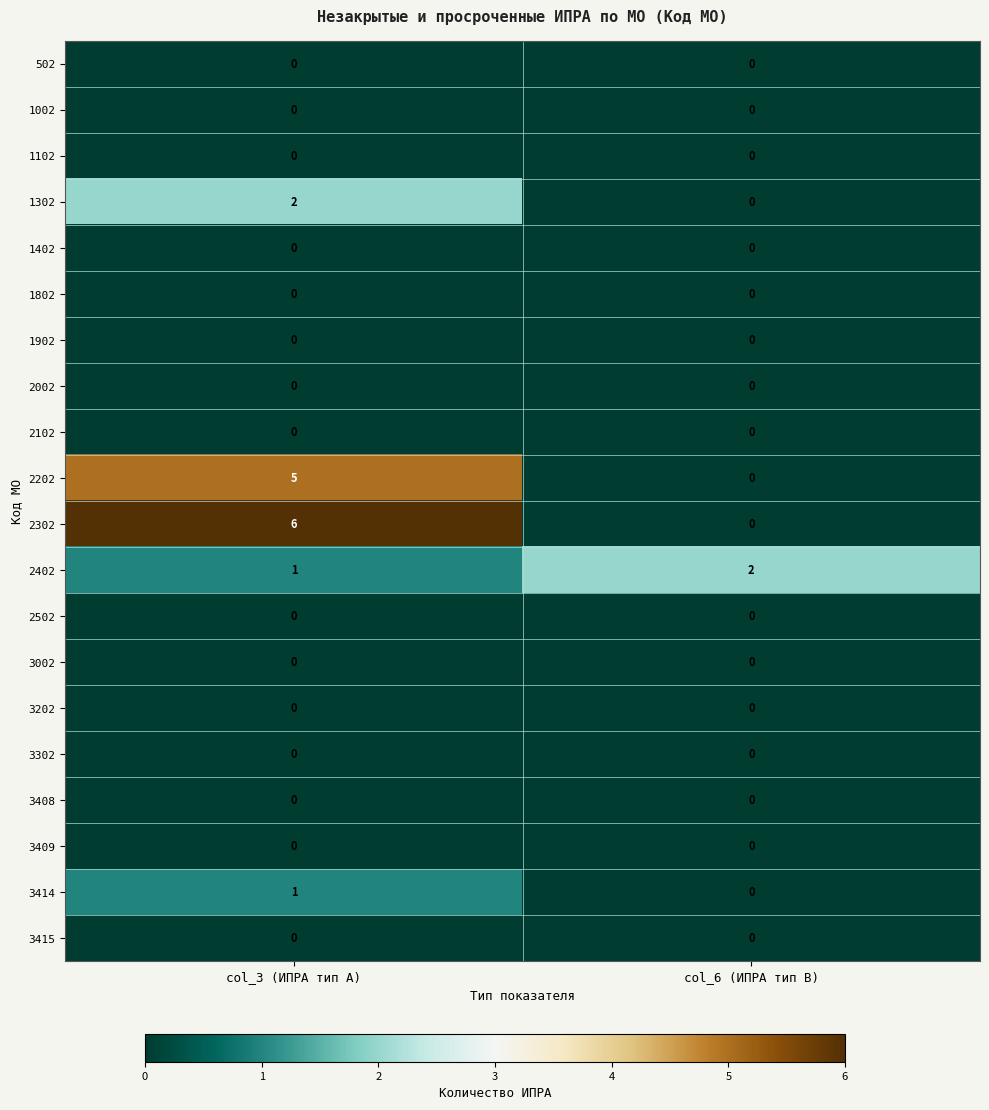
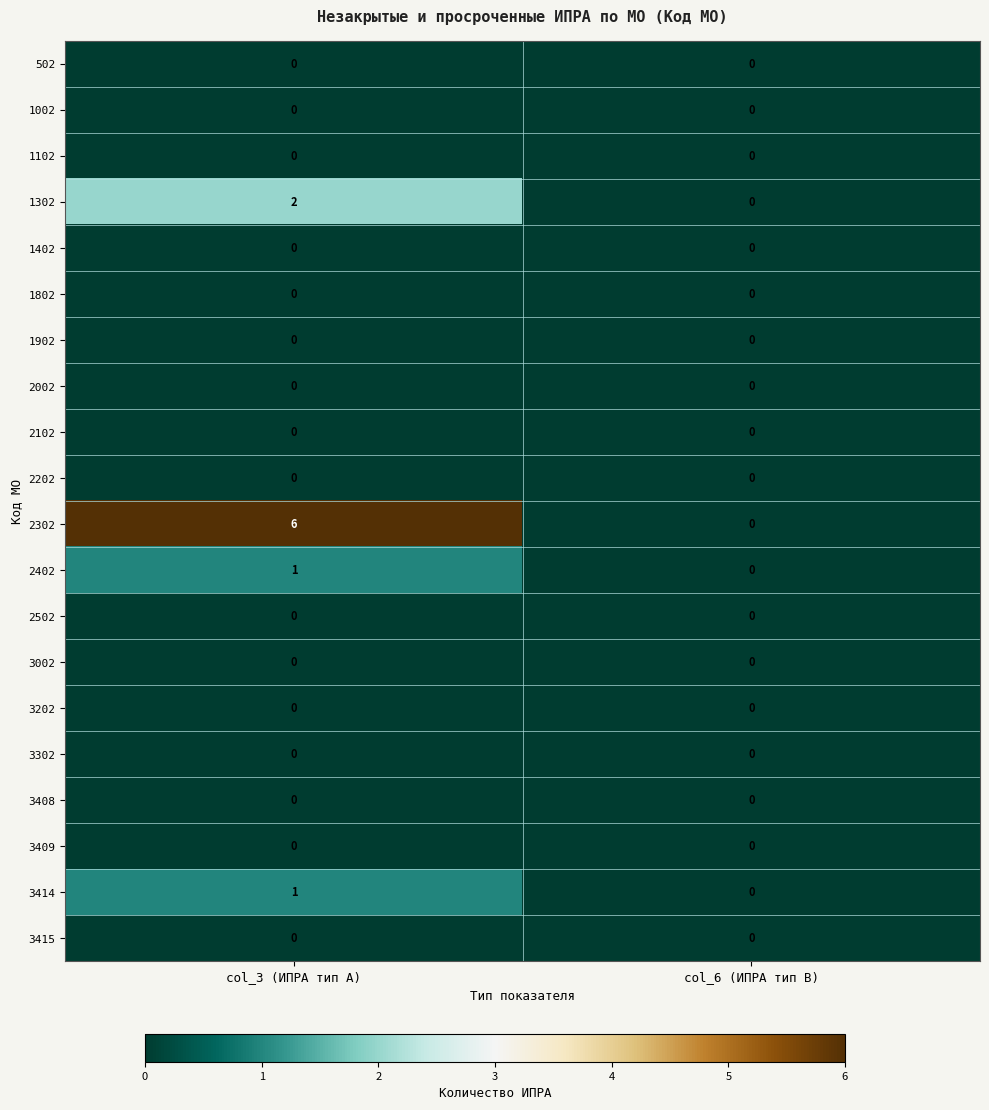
  {
    "502": {
      "col_3 (ИПРА тип A)": 0,
      "col_6 (ИПРА тип B)": 0
    },
    "1002": {
      "col_3 (ИПРА тип A)": 0,
      "col_6 (ИПРА тип B)": 0
    },
    "1102": {
      "col_3 (ИПРА тип A)": 0,
      "col_6 (ИПРА тип B)": 0
    },
    "1302": {
      "col_3 (ИПРА тип A)": 2,
      "col_6 (ИПРА тип B)": 0
    },
    "1402": {
      "col_3 (ИПРА тип A)": 0,
      "col_6 (ИПРА тип B)": 0
    },
    "1802": {
      "col_3 (ИПРА тип A)": 0,
      "col_6 (ИПРА тип B)": 0
    },
    "1902": {
      "col_3 (ИПРА тип A)": 0,
      "col_6 (ИПРА тип B)": 0
    },
    "2002": {
      "col_3 (ИПРА тип A)": 0,
      "col_6 (ИПРА тип B)": 0
    },
    "2102": {
      "col_3 (ИПРА тип A)": 0,
      "col_6 (ИПРА тип B)": 0
    },
    "2202": {
-     "col_3 (ИПРА тип A)": 5,
+     "col_3 (ИПРА тип A)": 0,
      "col_6 (ИПРА тип B)": 0
    },
    "2302": {
      "col_3 (ИПРА тип A)": 6,
      "col_6 (ИПРА тип B)": 0
    },
    "2402": {
      "col_3 (ИПРА тип A)": 1,
-     "col_6 (ИПРА тип B)": 2
+     "col_6 (ИПРА тип B)": 0
    },
    "2502": {
      "col_3 (ИПРА тип A)": 0,
      "col_6 (ИПРА тип B)": 0
    },
    "3002": {
      "col_3 (ИПРА тип A)": 0,
      "col_6 (ИПРА тип B)": 0
    },
    "3202": {
      "col_3 (ИПРА тип A)": 0,
      "col_6 (ИПРА тип B)": 0
    },
    "3302": {
      "col_3 (ИПРА тип A)": 0,
      "col_6 (ИПРА тип B)": 0
    },
    "3408": {
      "col_3 (ИПРА тип A)": 0,
      "col_6 (ИПРА тип B)": 0
    },
    "3409": {
      "col_3 (ИПРА тип A)": 0,
      "col_6 (ИПРА тип B)": 0
    },
    "3414": {
      "col_3 (ИПРА тип A)": 1,
      "col_6 (ИПРА тип B)": 0
    },
    "3415": {
      "col_3 (ИПРА тип A)": 0,
      "col_6 (ИПРА тип B)": 0
    }
  }
